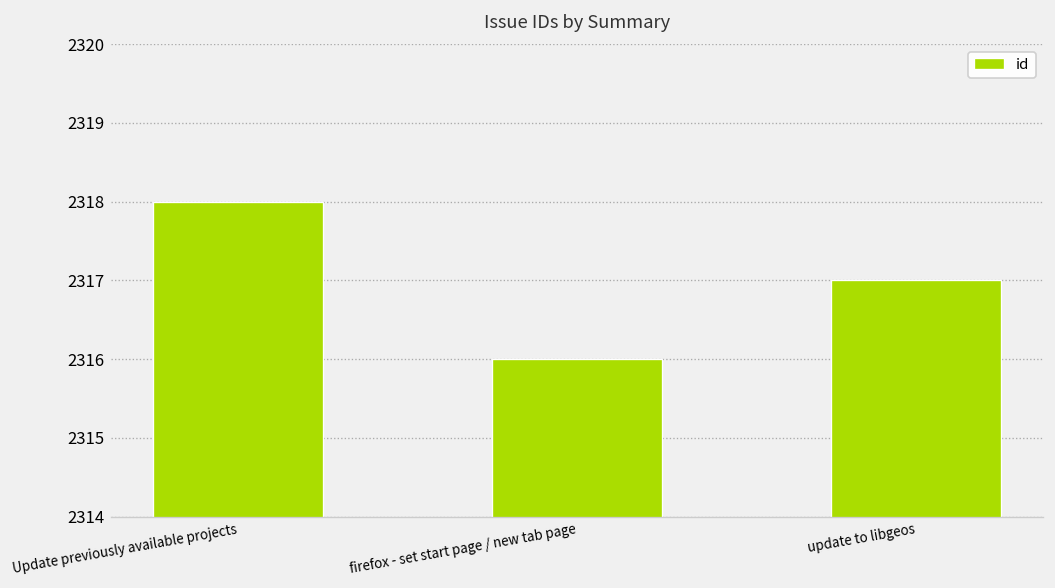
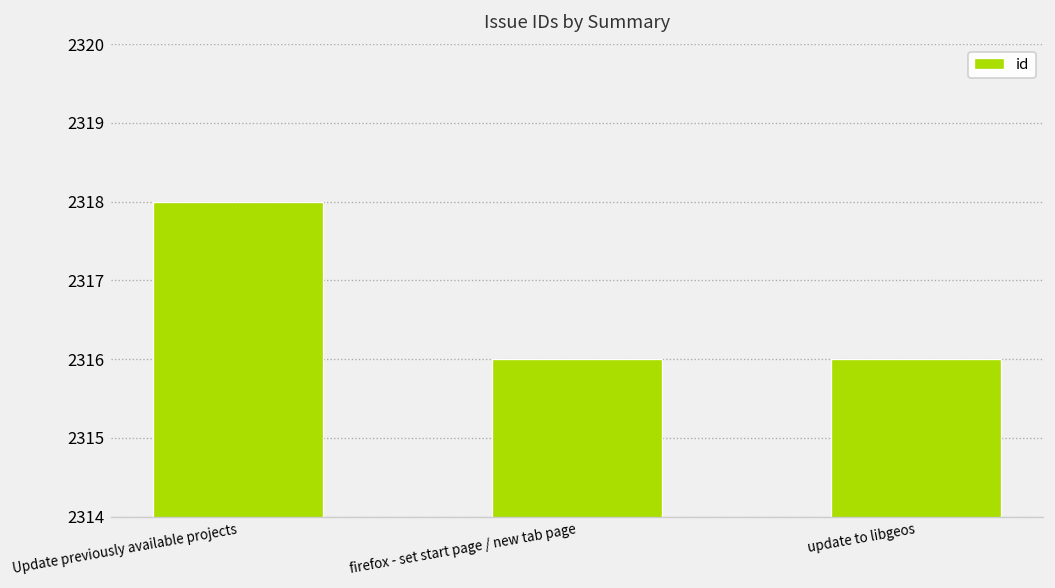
  {
    "Update previously available projects": 2318,
    "firefox - set start page / new tab page": 2316,
-   "update to libgeos": 2317
+   "update to libgeos": 2316
  }
